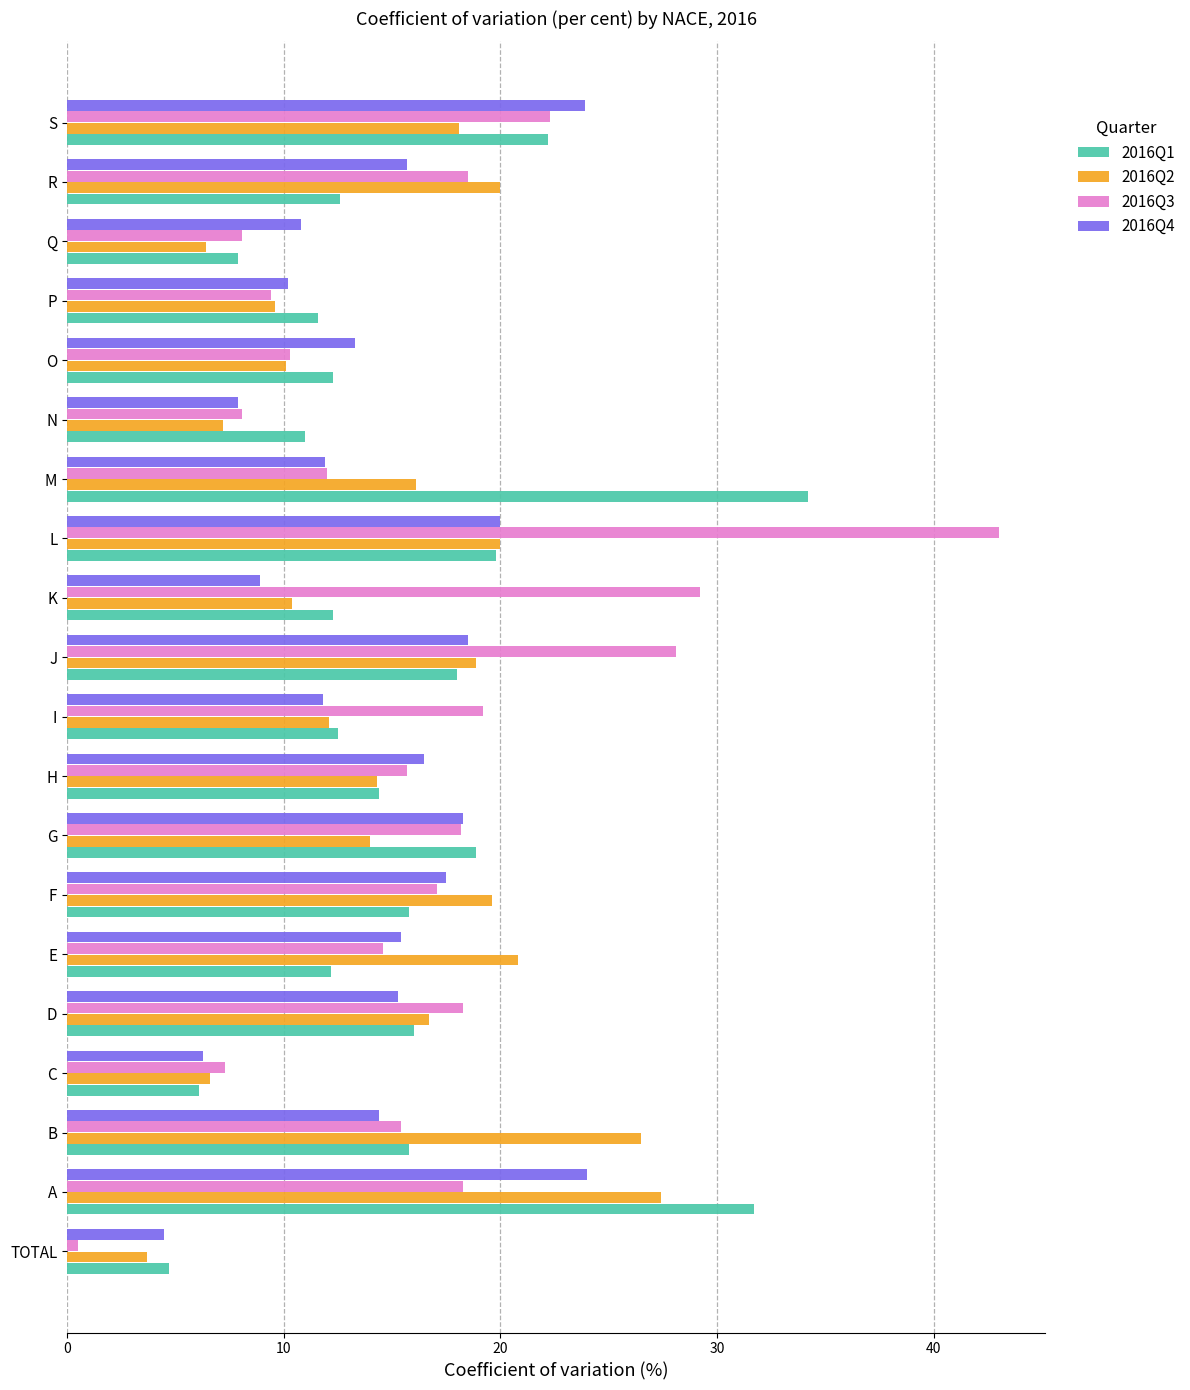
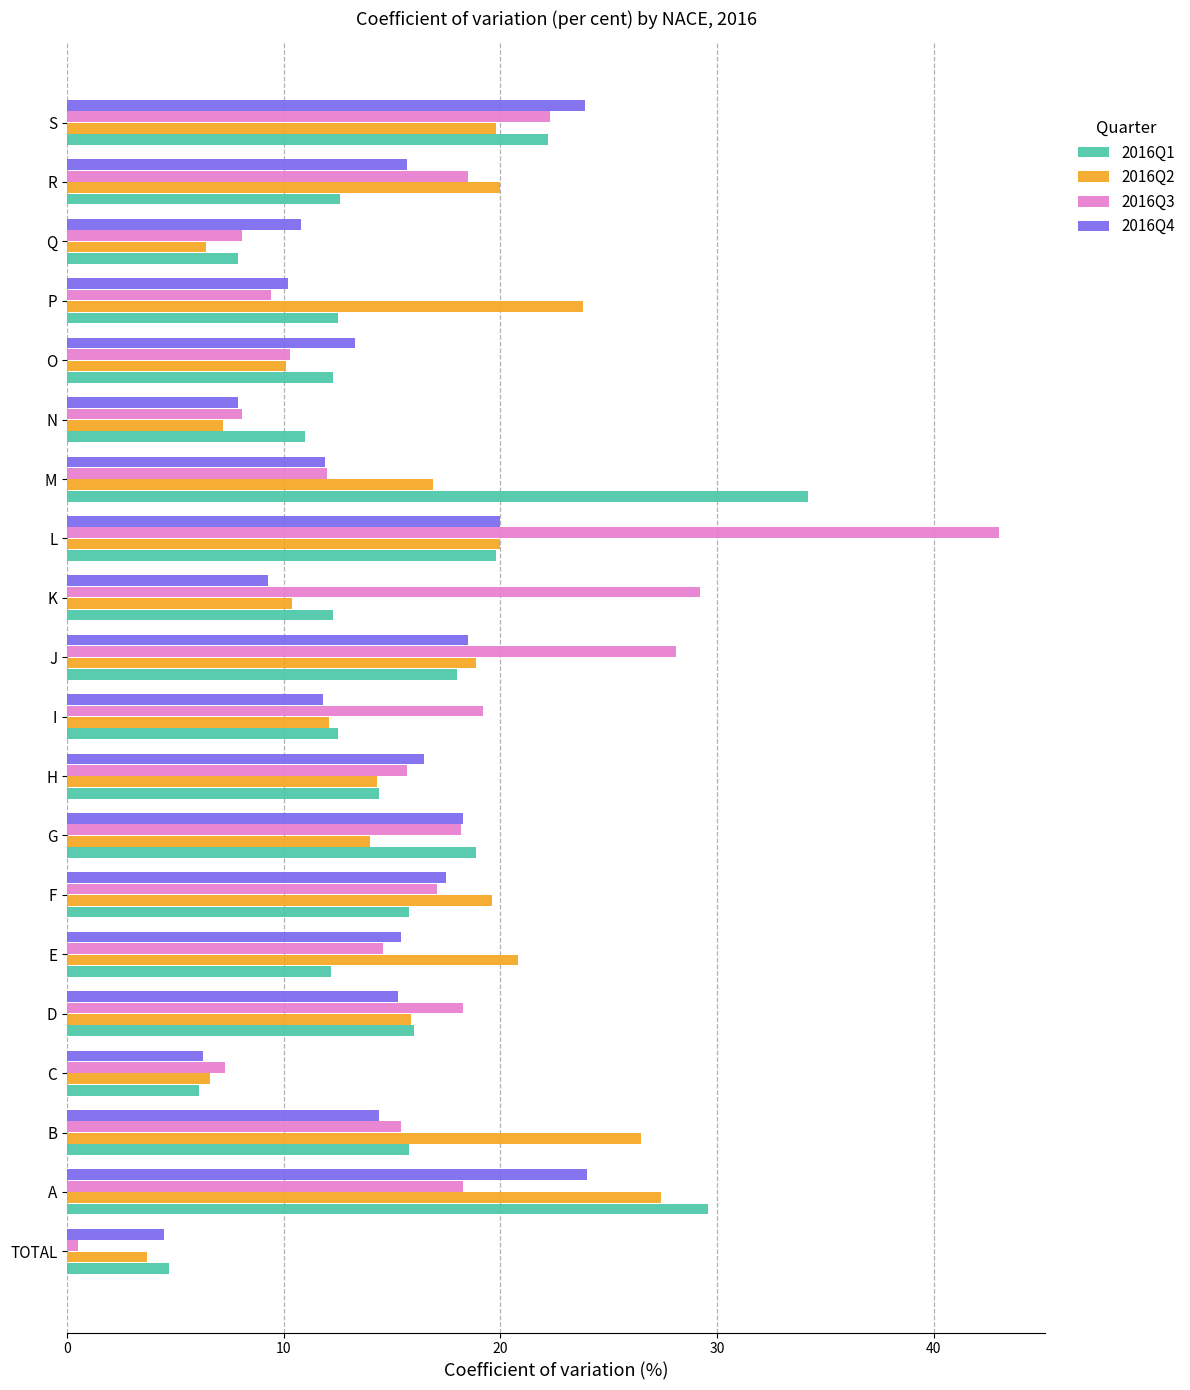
  {
    "2016Q1": {
      "S": 22.2,
      "R": 12.6,
      "Q": 7.9,
-     "P": 11.6,
+     "P": 12.5,
      "O": 12.3,
      "N": 11.0,
      "M": 34.2,
      "L": 19.8,
      "K": 12.3,
      "J": 18.0,
      "I": 12.5,
      "H": 14.4,
      "G": 18.9,
      "F": 15.8,
      "E": 12.2,
      "D": 16.0,
      "C": 6.1,
      "B": 15.8,
-     "A": 31.7,
+     "A": 29.6,
      "TOTAL": 4.7
    },
    "2016Q2": {
-     "S": 18.1,
+     "S": 19.8,
      "R": 20.0,
      "Q": 6.4,
-     "P": 9.6,
+     "P": 23.8,
      "O": 10.1,
      "N": 7.2,
-     "M": 16.1,
+     "M": 16.9,
      "L": 20.0,
      "K": 10.4,
      "J": 18.9,
      "I": 12.1,
      "H": 14.3,
      "G": 14.0,
      "F": 19.6,
      "E": 20.8,
-     "D": 16.7,
+     "D": 15.9,
      "C": 6.6,
      "B": 26.5,
      "A": 27.4,
      "TOTAL": 3.7
    },
    "2016Q3": {
      "S": 22.3,
      "R": 18.5,
      "Q": 8.1,
      "P": 9.4,
      "O": 10.3,
      "N": 8.1,
      "M": 12.0,
      "L": 43.0,
      "K": 29.2,
      "J": 28.1,
      "I": 19.2,
      "H": 15.7,
      "G": 18.2,
      "F": 17.1,
      "E": 14.6,
      "D": 18.3,
      "C": 7.3,
      "B": 15.4,
      "A": 18.3,
      "TOTAL": 0.5
    },
    "2016Q4": {
      "S": 23.9,
      "R": 15.7,
      "Q": 10.8,
      "P": 10.2,
      "O": 13.3,
      "N": 7.9,
      "M": 11.9,
      "L": 20.0,
-     "K": 8.9,
+     "K": 9.3,
      "J": 18.5,
      "I": 11.8,
      "H": 16.5,
      "G": 18.3,
      "F": 17.5,
      "E": 15.4,
      "D": 15.3,
      "C": 6.3,
      "B": 14.4,
      "A": 24.0,
      "TOTAL": 4.5
    }
  }
